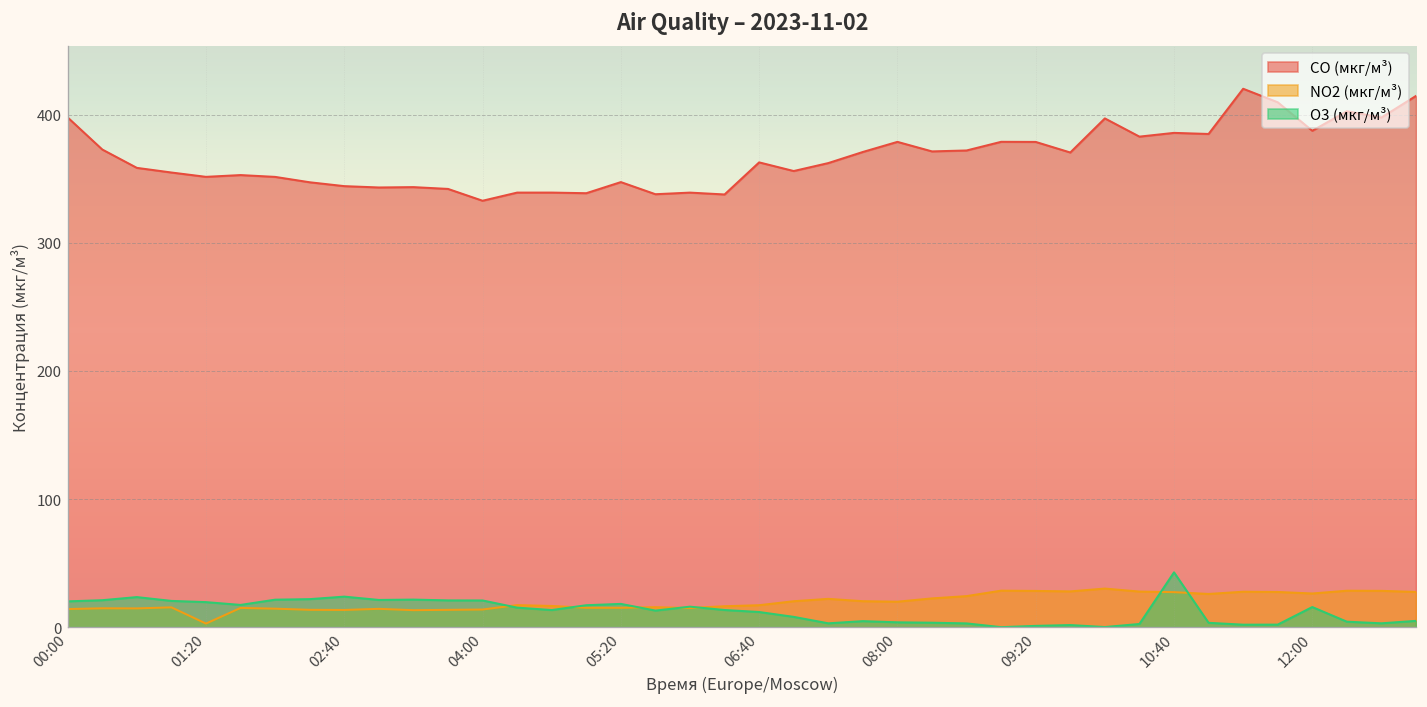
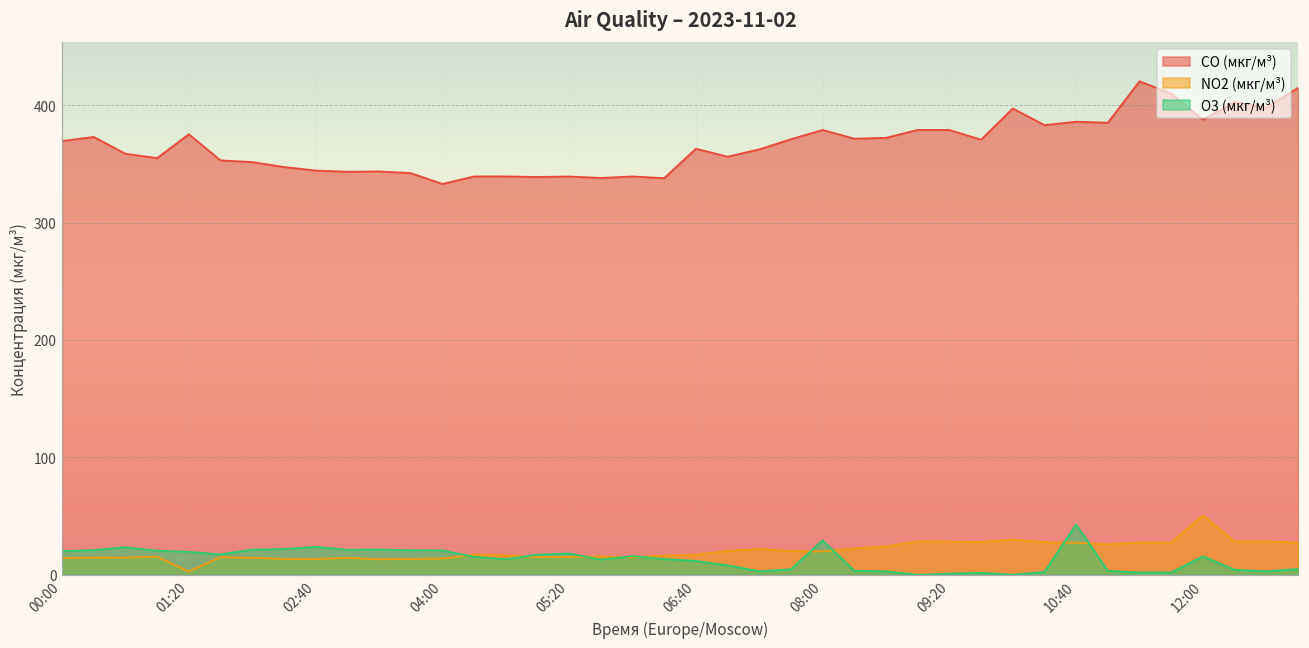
  {
    "CO (мкг/м³)": {
-     "00:00": 398,
-     "01:20": 352,
+     "00:00": 369,
+     "01:20": 375,
      "02:40": 344,
      "04:00": 333,
-     "05:20": 348,
+     "05:20": 339,
      "06:40": 363,
      "08:00": 379,
      "09:20": 379,
      "10:40": 386,
      "12:00": 388
    },
    "NO2 (мкг/м³)": {
      "00:00": 14,
      "01:20": 3,
      "02:40": 13,
      "04:00": 14,
      "05:20": 15,
      "06:40": 17,
      "08:00": 20,
      "09:20": 28,
      "10:40": 27,
-     "12:00": 26
+     "12:00": 51
    },
    "O3 (мкг/м³)": {
      "00:00": 20,
      "01:20": 20,
      "02:40": 24,
      "04:00": 21,
      "05:20": 18,
      "06:40": 12,
-     "08:00": 4,
+     "08:00": 29,
      "09:20": 1,
      "10:40": 43,
      "12:00": 16
    }
  }
